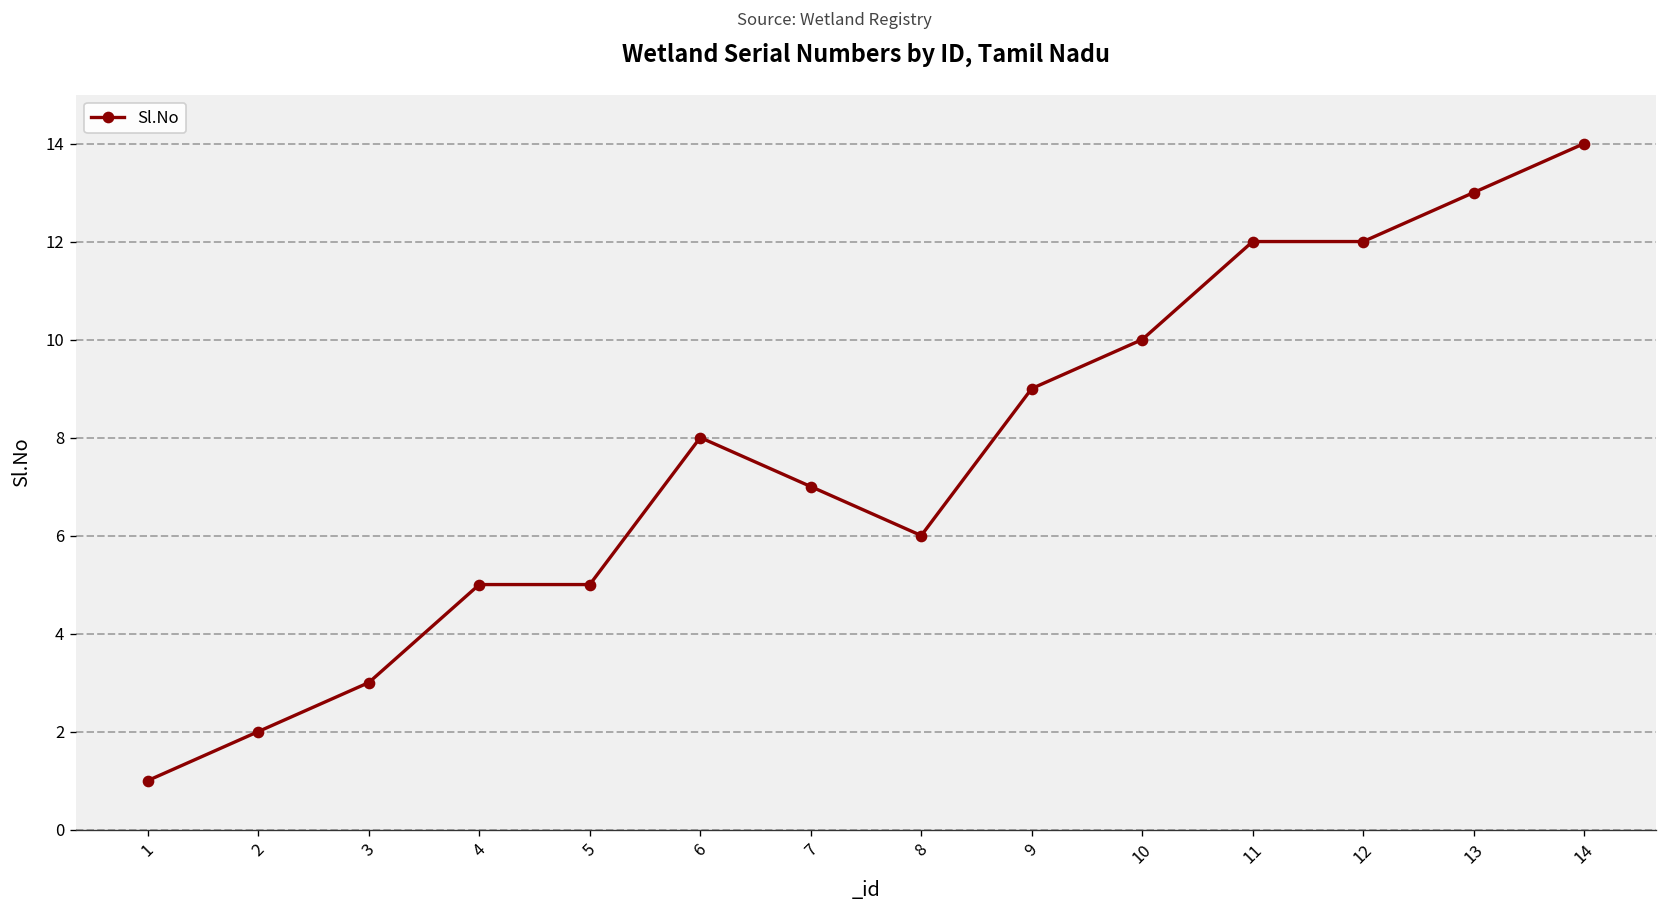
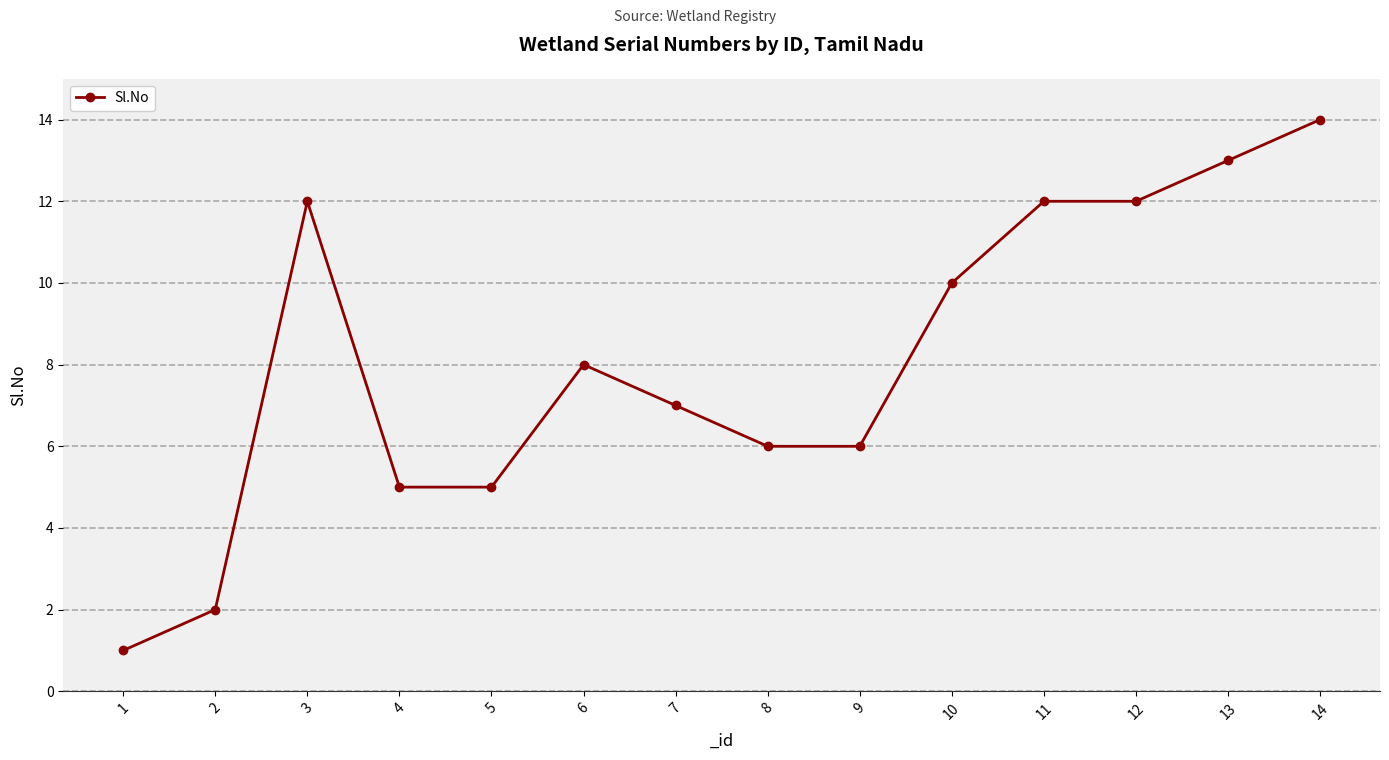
  {
    "1": 1,
    "2": 2,
-   "3": 3,
+   "3": 12,
    "4": 5,
    "5": 5,
    "6": 8,
    "7": 7,
    "8": 6,
-   "9": 9,
+   "9": 6,
    "10": 10,
    "11": 12,
    "12": 12,
    "13": 13,
    "14": 14
  }
